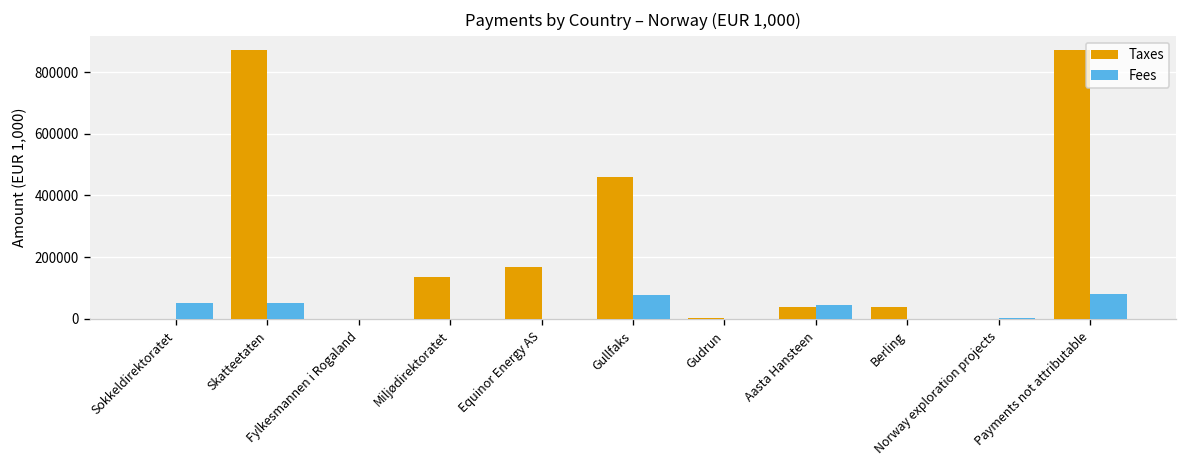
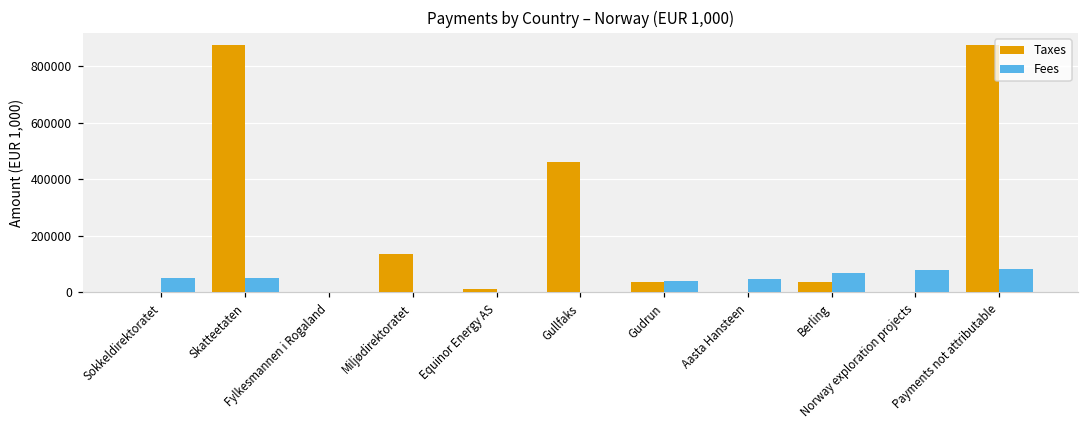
  {
    "Taxes": {
      "Sokkeldirektoratet": 0,
      "Skatteetaten": 870000,
      "Fylkesmannen i Rogaland": 0,
      "Miljødirektoratet": 140000,
-     "Equinor Energy AS": 170000,
+     "Equinor Energy AS": 10000,
      "Gullfaks": 460000,
-     "Gudrun": 0,
-     "Aasta Hansteen": 40000,
+     "Gudrun": 40000,
+     "Aasta Hansteen": 0,
      "Berling": 40000,
      "Norway exploration projects": 0,
      "Payments not attributable": 870000
    },
    "Fees": {
      "Sokkeldirektoratet": 50000,
      "Skatteetaten": 50000,
-     "Gullfaks": 80000,
-     "Gudrun": 0,
+     "Gullfaks": 0,
+     "Gudrun": 40000,
      "Aasta Hansteen": 50000,
-     "Berling": 0,
-     "Norway exploration projects": 0,
+     "Berling": 70000,
+     "Norway exploration projects": 80000,
      "Payments not attributable": 80000
    }
  }
